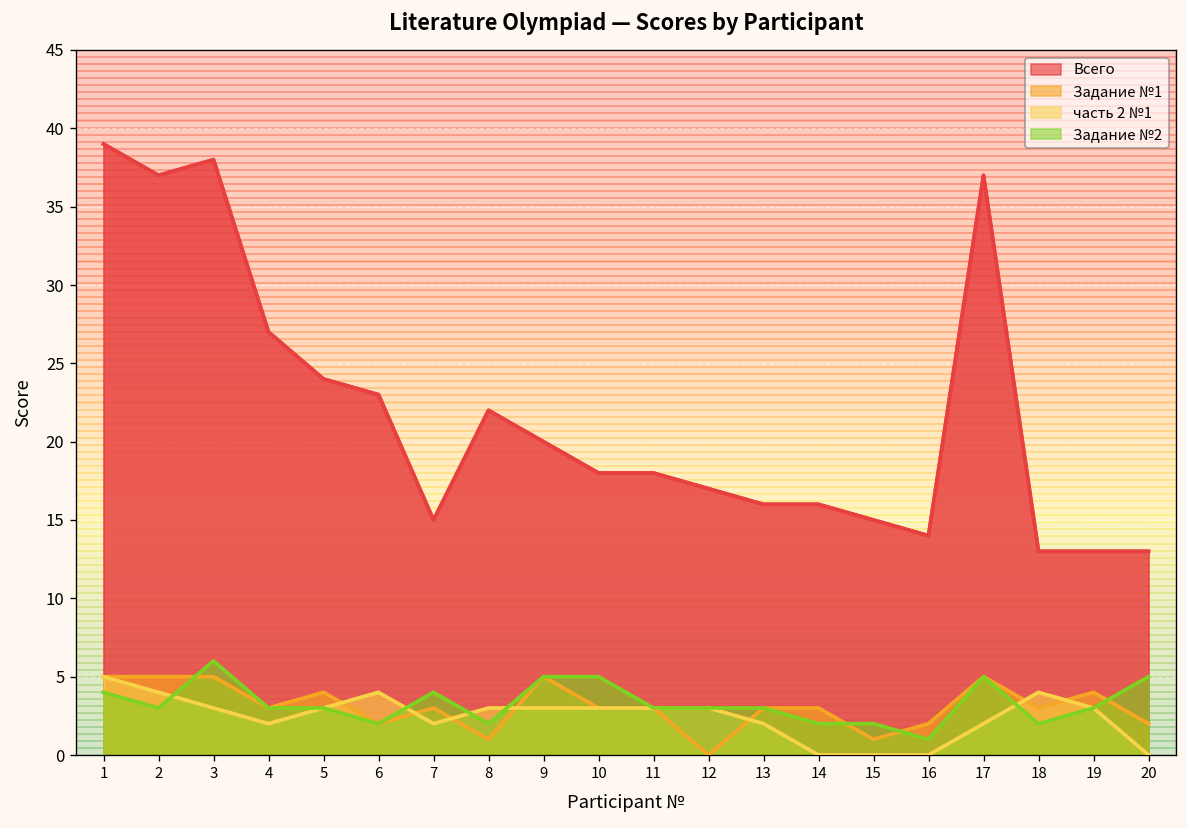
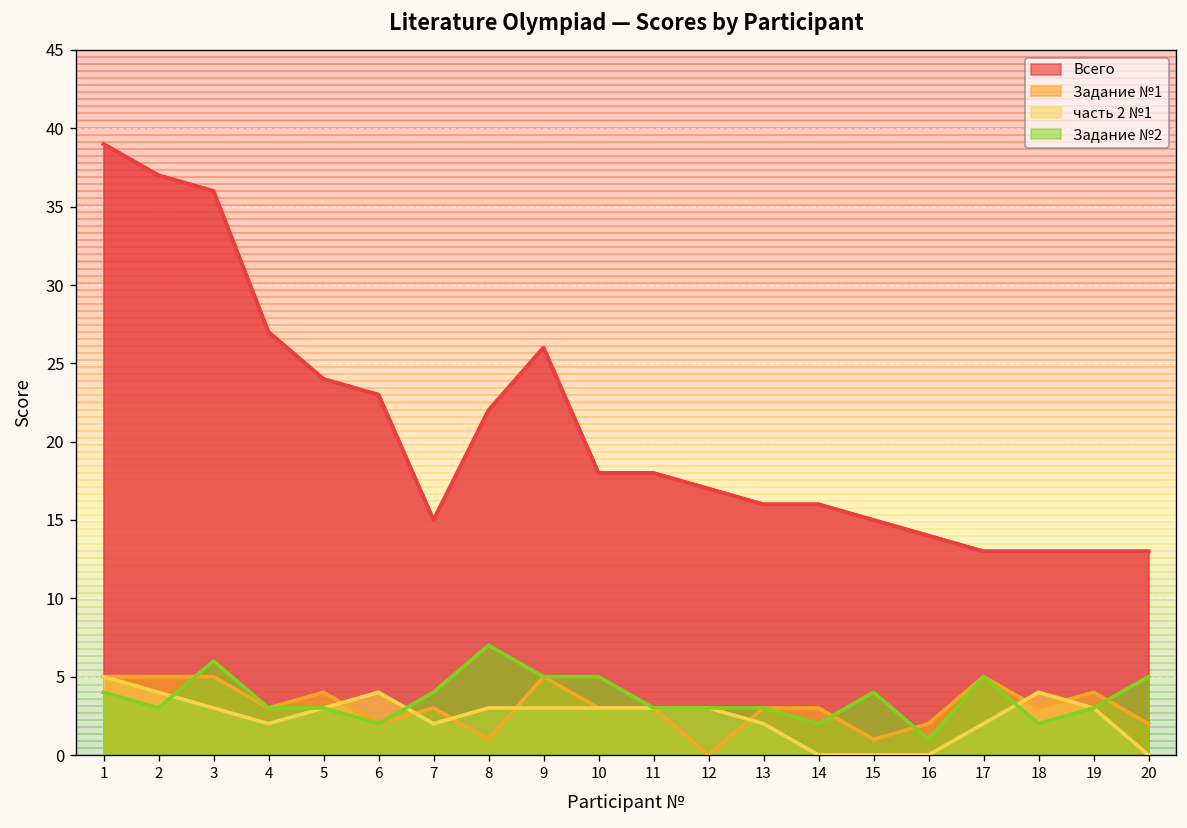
  {
    "Всего": {
      "1": 39,
      "2": 37,
-     "3": 38,
+     "3": 36,
      "4": 27,
      "5": 24,
      "6": 23,
      "7": 15,
      "8": 22,
-     "9": 20,
+     "9": 26,
      "10": 18,
      "11": 18,
      "12": 17,
      "13": 16,
      "14": 16,
      "15": 15,
      "16": 14,
-     "17": 37,
+     "17": 13,
      "18": 13,
      "19": 13,
      "20": 13
    },
    "Задание №2": {
      "1": 4,
      "2": 3,
      "3": 6,
      "7": 4,
-     "8": 2,
+     "8": 7,
      "10": 5,
      "14": 2,
-     "15": 2,
+     "15": 4,
      "16": 1,
      "18": 2,
      "20": 5
    }
  }
